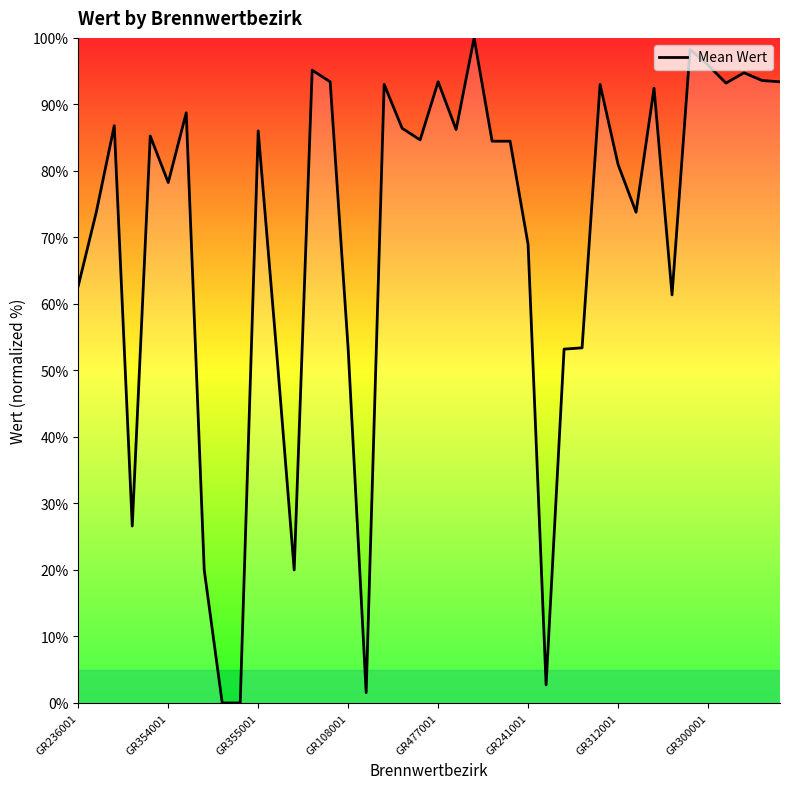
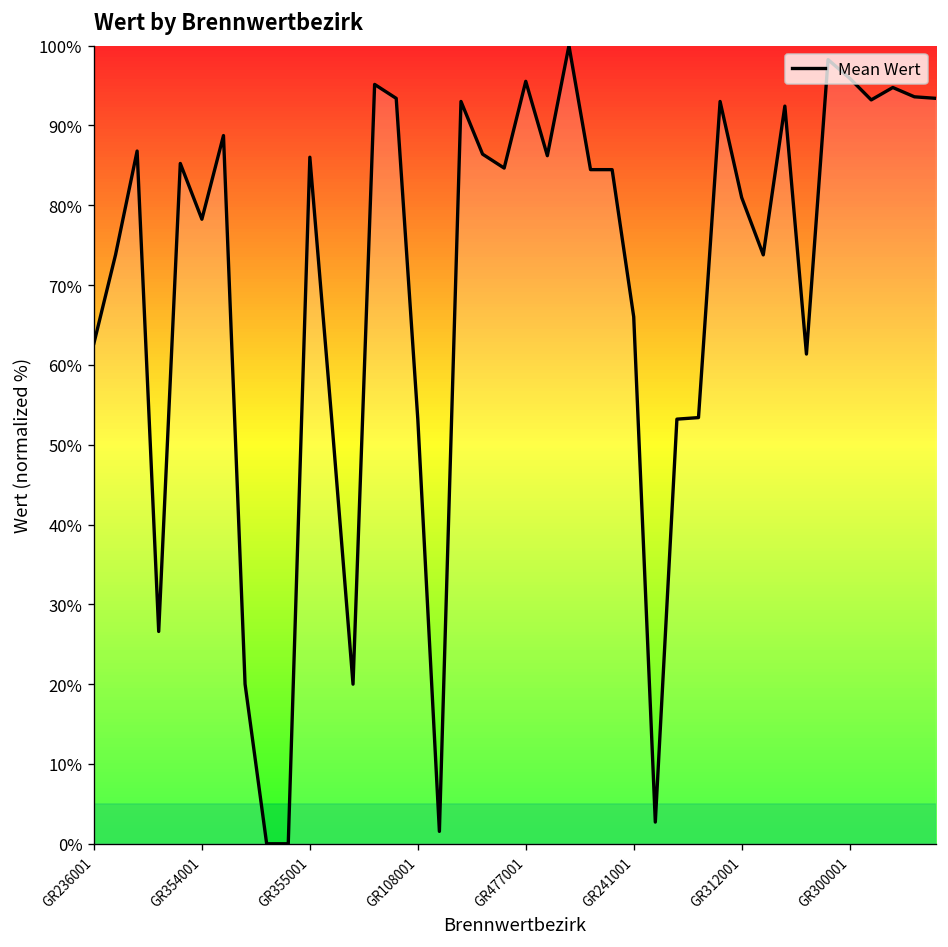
  {
    "GR236001": "63%",
    "GR354001": "78%",
    "GR355001": "86%",
    "GR108001": "53%",
-   "GR477001": "93%",
-   "GR241001": "69%",
+   "GR477001": "96%",
+   "GR241001": "66%",
    "GR312001": "81%"
  }
